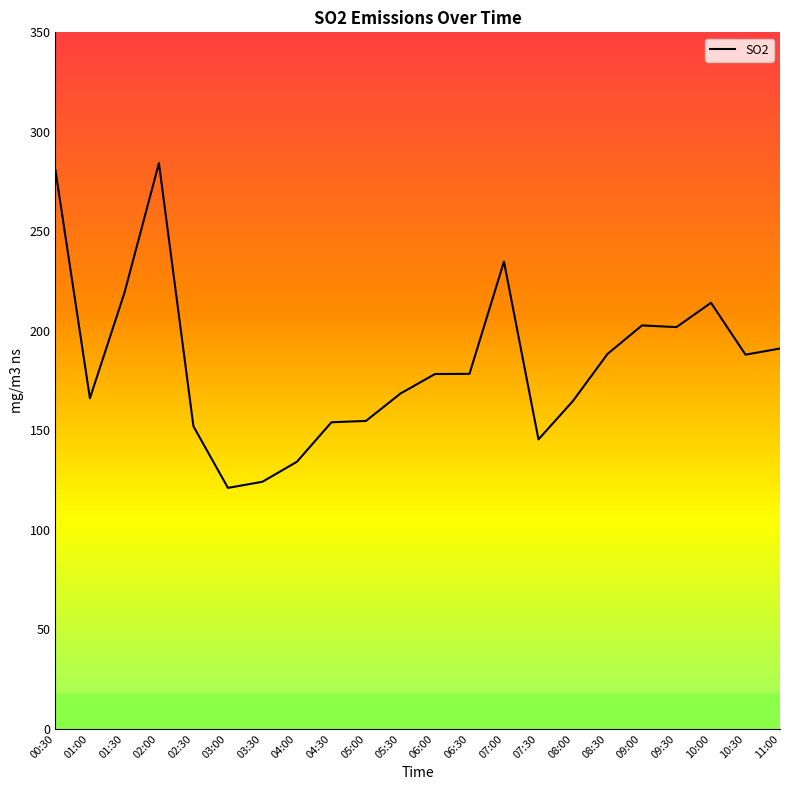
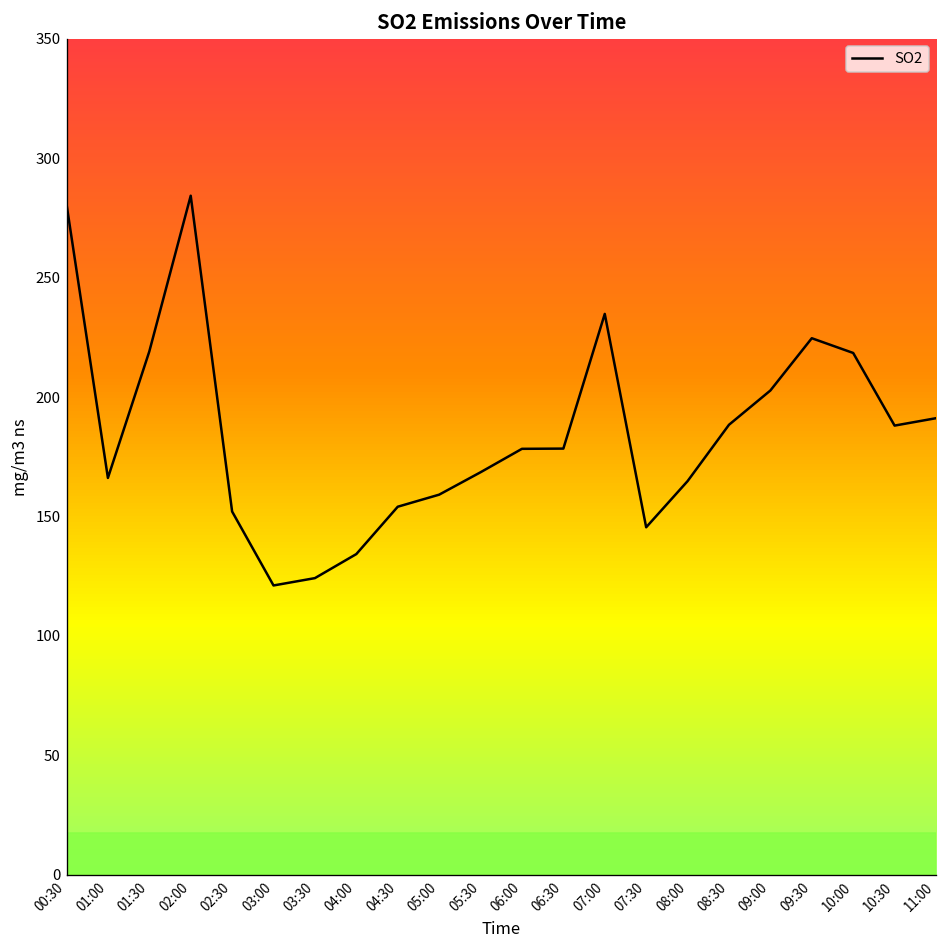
  {
    "00:30": 281,
    "01:00": 166,
    "01:30": 219,
    "02:00": 284,
    "02:30": 152,
    "03:00": 121,
    "03:30": 124,
    "04:00": 134,
    "04:30": 154,
-   "05:00": 155,
+   "05:00": 159,
    "05:30": 169,
    "06:00": 178,
    "06:30": 178,
    "07:00": 235,
    "07:30": 145,
    "08:00": 165,
    "08:30": 188,
    "09:00": 203,
-   "09:30": 202,
-   "10:00": 214,
+   "09:30": 225,
+   "10:00": 218,
    "10:30": 188,
    "11:00": 191
  }
